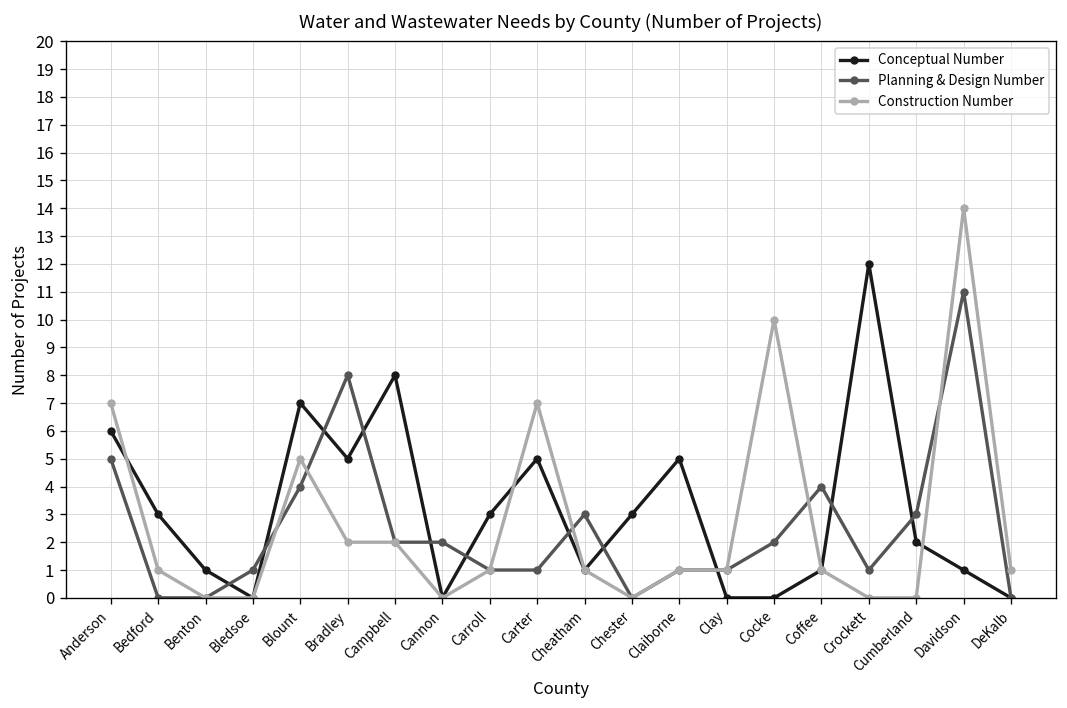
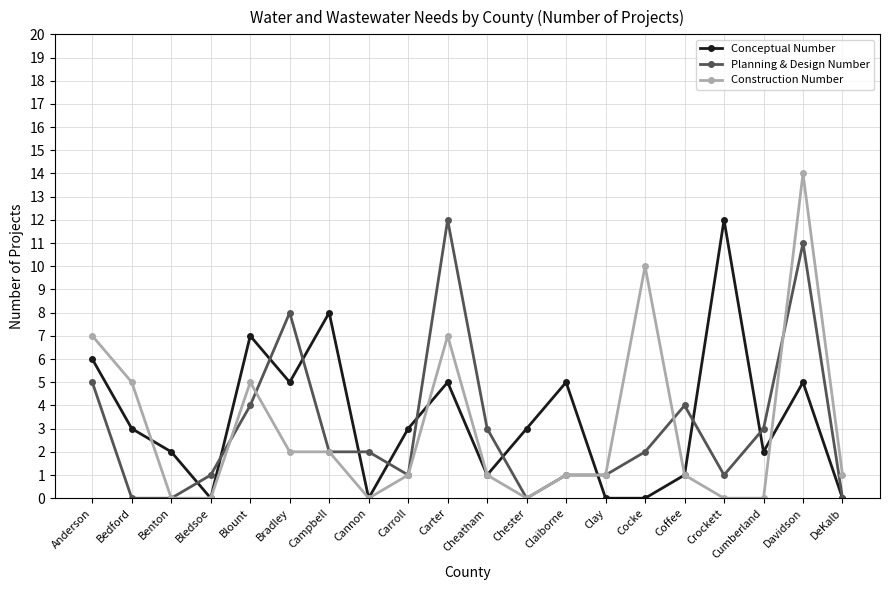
  {
    "Conceptual Number": {
      "Anderson": 6,
      "Bedford": 3,
-     "Benton": 1,
+     "Benton": 2,
      "Blount": 7,
      "Bradley": 5,
      "Campbell": 8,
      "Carroll": 3,
      "Carter": 5,
      "Chester": 3,
      "Claiborne": 5,
      "Clay": 0,
      "Cocke": 0,
      "Crockett": 12,
      "Cumberland": 2,
-     "Davidson": 1
+     "Davidson": 5
    },
    "Planning & Design Number": {
      "Anderson": 5,
      "Bedford": 0,
      "Bledsoe": 1,
      "Blount": 4,
      "Bradley": 8,
      "Cannon": 2,
-     "Carter": 1,
+     "Carter": 12,
      "Cheatham": 3,
      "Cocke": 2,
      "Coffee": 4,
      "Crockett": 1,
      "Cumberland": 3,
      "Davidson": 11
    },
    "Construction Number": {
      "Anderson": 7,
-     "Bedford": 1,
+     "Bedford": 5,
      "Blount": 5,
      "Bradley": 2,
      "Carter": 7,
      "Cocke": 10,
      "Crockett": 0,
      "Cumberland": 0,
      "Davidson": 14,
      "DeKalb": 1
    }
  }
